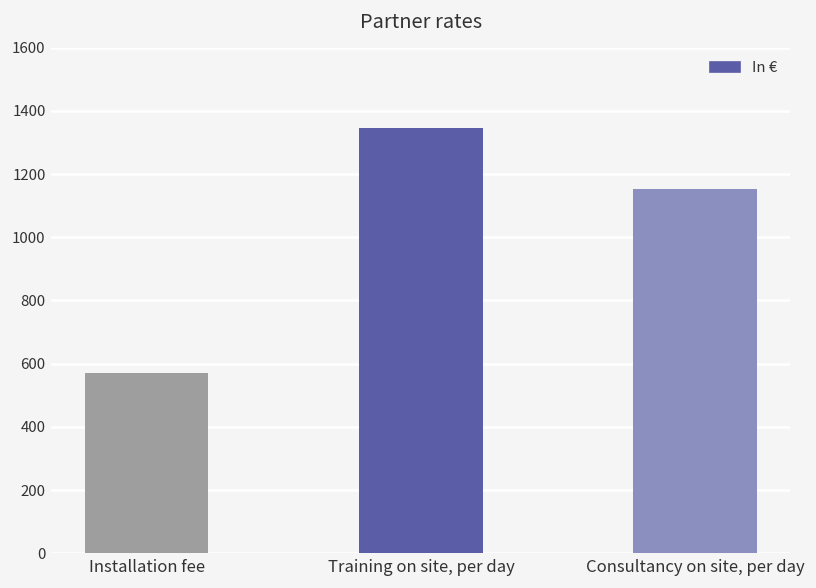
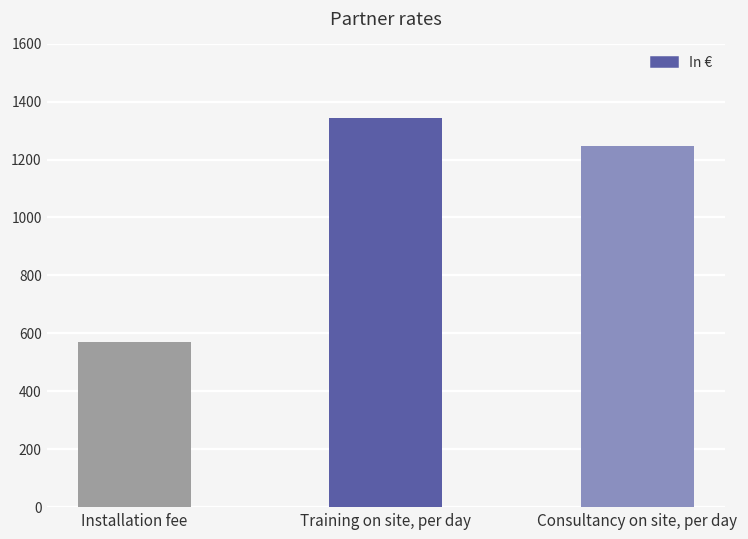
  {
    "Installation fee": 570,
    "Training on site, per day": 1350,
-   "Consultancy on site, per day": 1150
+   "Consultancy on site, per day": 1250
  }
